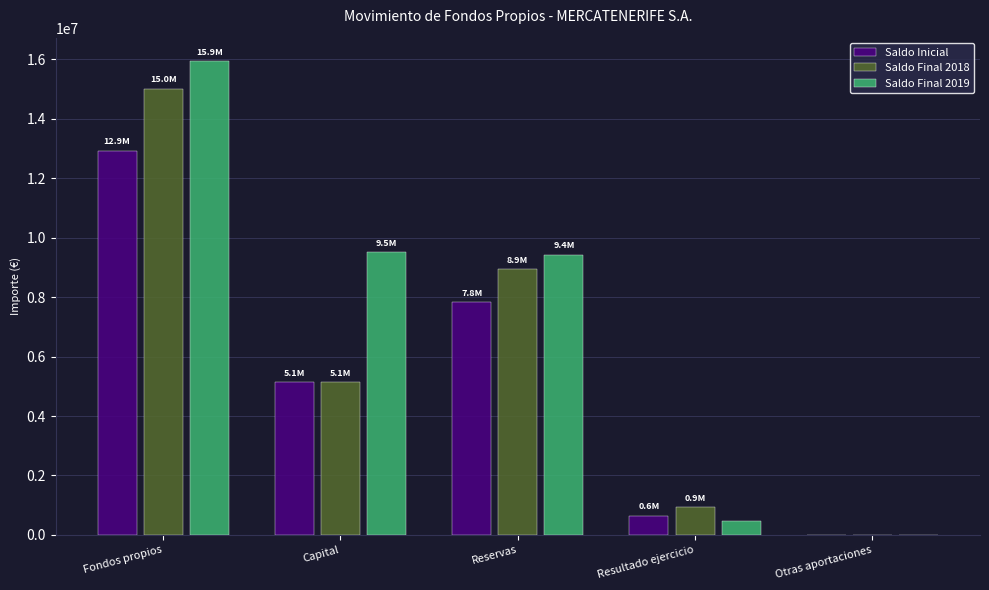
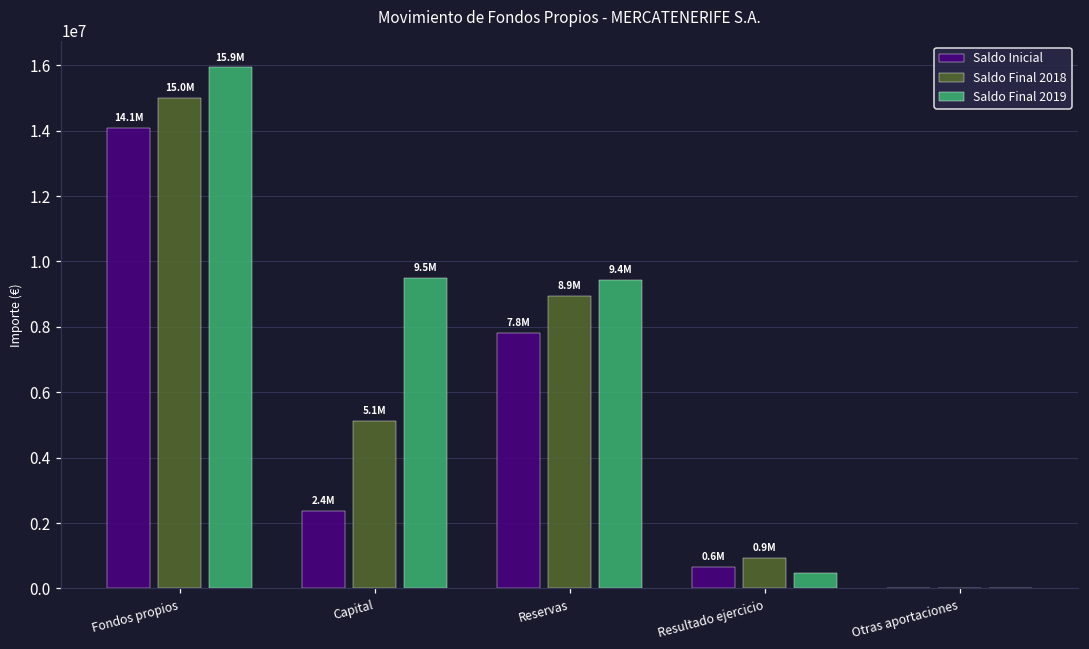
  {
    "Saldo Inicial": {
-     "Fondos propios": "12.9M",
-     "Capital": "5.1M",
+     "Fondos propios": "14.1M",
+     "Capital": "2.4M",
      "Reservas": "7.8M",
      "Resultado ejercicio": "0.6M"
    },
    "Saldo Final 2018": {
      "Fondos propios": "15.0M",
      "Capital": "5.1M",
      "Reservas": "8.9M",
      "Resultado ejercicio": "0.9M"
    },
    "Saldo Final 2019": {
      "Fondos propios": "15.9M",
      "Capital": "9.5M",
      "Reservas": "9.4M"
    }
  }
